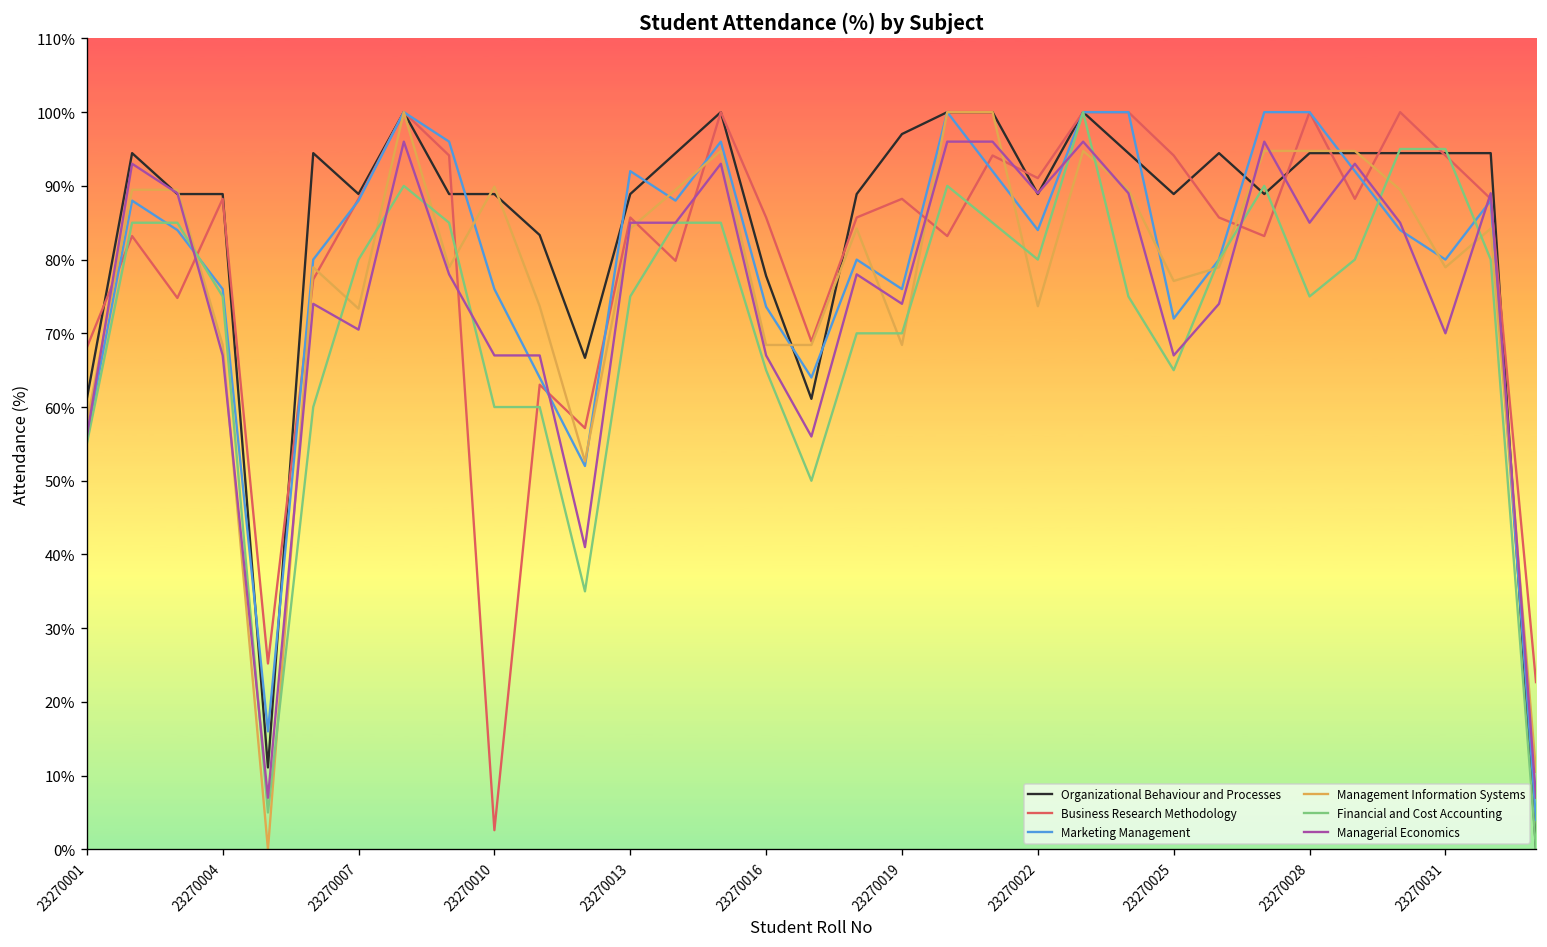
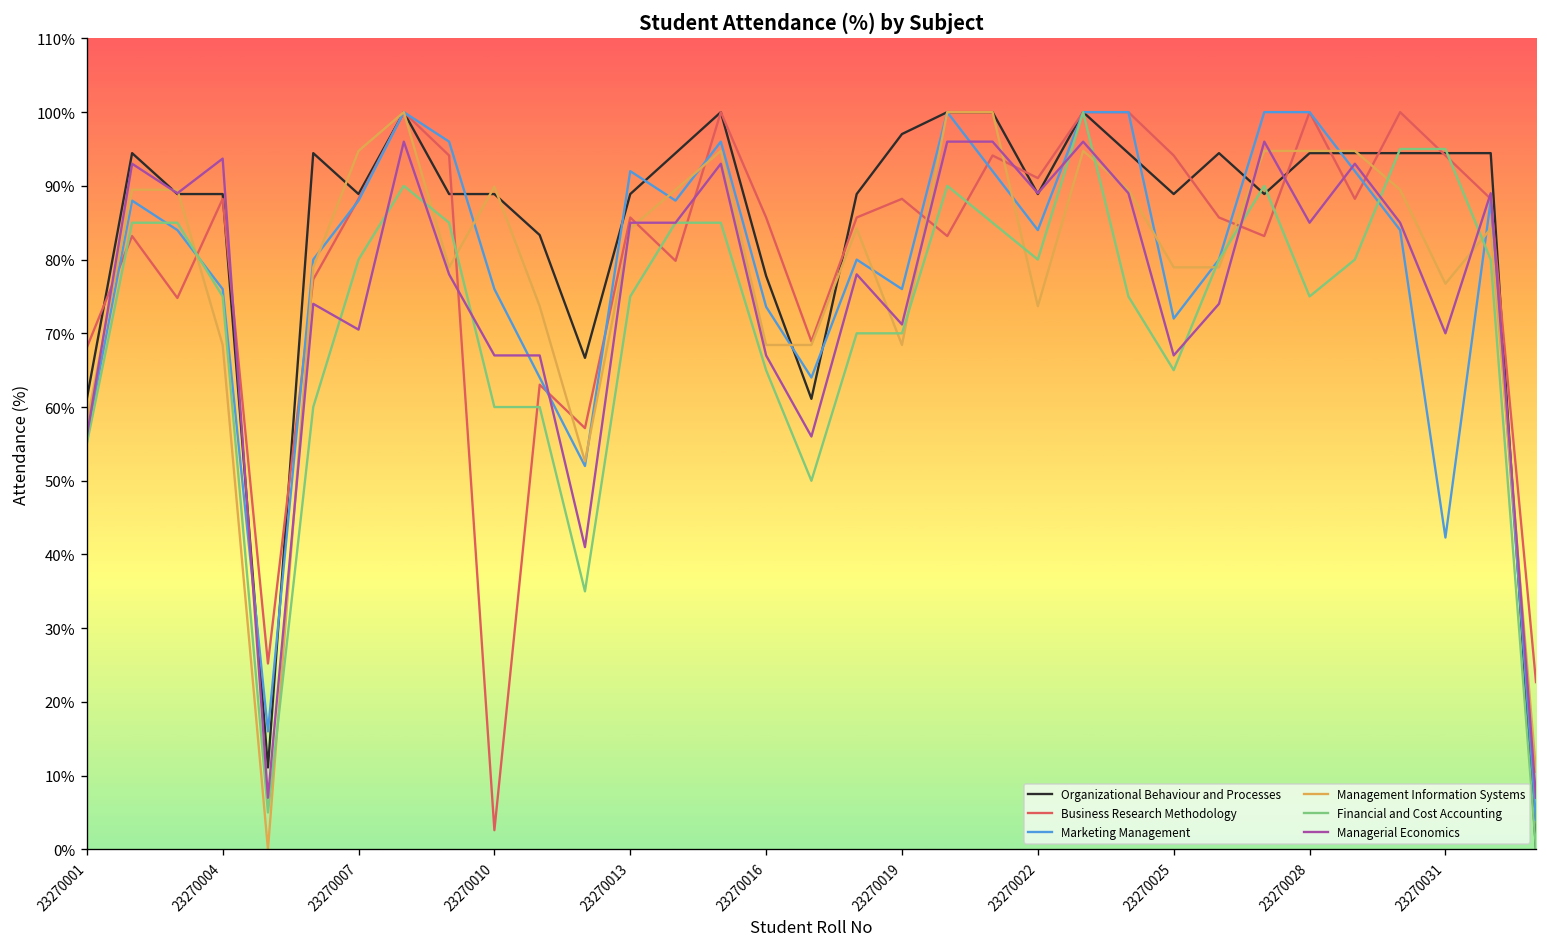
  {
    "Organizational Behaviour and Processes": {
      "23270001": "61%",
      "23270004": "89%",
      "23270007": "89%",
      "23270010": "89%",
      "23270013": "89%",
      "23270016": "78%",
      "23270019": "97%",
      "23270025": "89%"
    },
    "Business Research Methodology": {
      "23270001": "68%",
      "23270004": "88%",
      "23270010": "3%",
      "23270013": "86%",
      "23270016": "86%",
      "23270019": "88%",
      "23270022": "91%",
      "23270025": "94%"
    },
    "Marketing Management": {
      "23270004": "76%",
      "23270010": "76%",
      "23270013": "92%",
      "23270016": "74%",
      "23270019": "76%",
      "23270022": "84%",
      "23270025": "72%",
-     "23270031": "80%"
+     "23270031": "42%"
    },
    "Management Information Systems": {
      "23270001": "58%",
      "23270004": "68%",
-     "23270007": "73%",
+     "23270007": "95%",
      "23270010": "90%",
      "23270013": "84%",
      "23270016": "68%",
      "23270019": "68%",
      "23270022": "74%",
-     "23270025": "77%",
-     "23270031": "79%"
+     "23270025": "79%",
+     "23270031": "77%"
    },
    "Financial and Cost Accounting": {
      "23270001": "55%",
      "23270004": "75%",
      "23270007": "80%",
      "23270010": "60%",
      "23270013": "75%",
      "23270016": "65%",
      "23270019": "70%",
      "23270022": "80%",
      "23270025": "65%",
      "23270028": "75%",
      "23270031": "95%"
    },
    "Managerial Economics": {
-     "23270004": "67%",
+     "23270004": "94%",
      "23270007": "71%",
      "23270010": "67%",
      "23270013": "85%",
      "23270016": "67%",
-     "23270019": "74%",
+     "23270019": "71%",
      "23270025": "67%",
      "23270028": "85%",
      "23270031": "70%"
    }
  }
